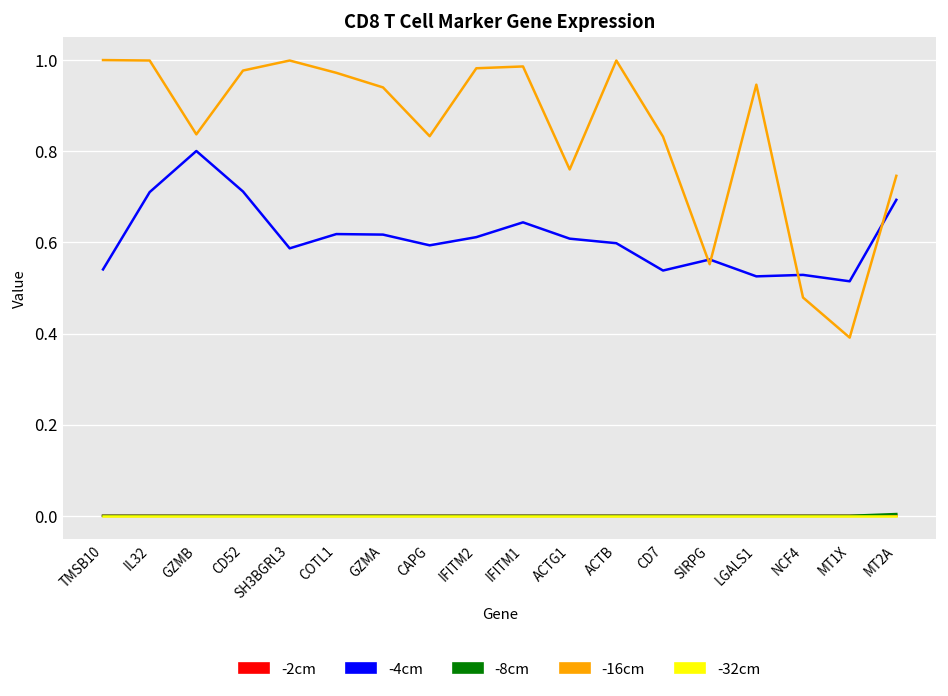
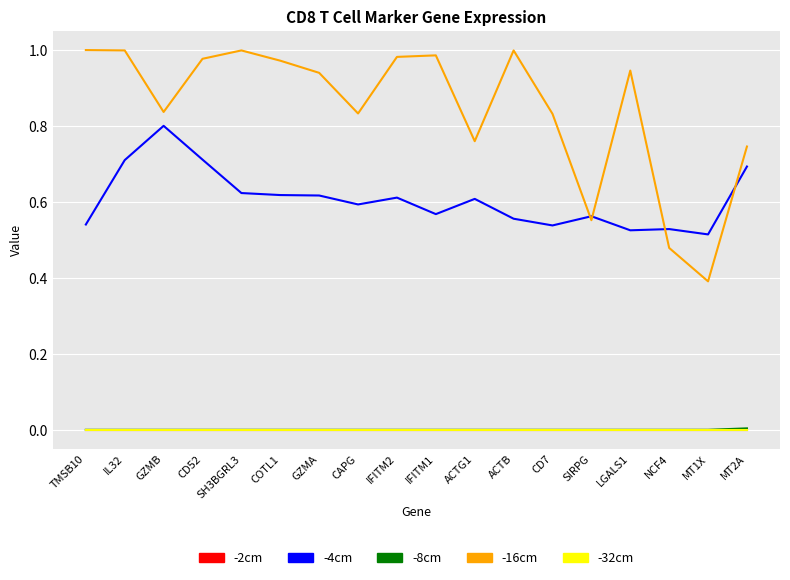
  {
    "-4cm": {
      "TMSB10": 0.54,
      "IL32": 0.71,
      "GZMB": 0.80,
      "CD52": 0.71,
-     "SH3BGRL3": 0.59,
+     "SH3BGRL3": 0.62,
      "COTL1": 0.62,
      "GZMA": 0.62,
      "CAPG": 0.59,
      "IFITM2": 0.61,
-     "IFITM1": 0.64,
+     "IFITM1": 0.57,
      "ACTG1": 0.61,
-     "ACTB": 0.60,
+     "ACTB": 0.56,
      "CD7": 0.54,
      "SIRPG": 0.56,
      "LGALS1": 0.53,
      "NCF4": 0.53,
      "MT1X": 0.51,
      "MT2A": 0.69
    },
    "-16cm": {
      "TMSB10": 1.00,
      "IL32": 1.00,
      "GZMB": 0.84,
      "CD52": 0.98,
      "SH3BGRL3": 1.00,
      "COTL1": 0.97,
      "GZMA": 0.94,
      "CAPG": 0.83,
      "IFITM2": 0.98,
      "IFITM1": 0.99,
      "ACTG1": 0.76,
      "ACTB": 1.00,
      "CD7": 0.83,
      "SIRPG": 0.55,
      "LGALS1": 0.95,
      "NCF4": 0.48,
      "MT1X": 0.39,
      "MT2A": 0.75
    }
  }
